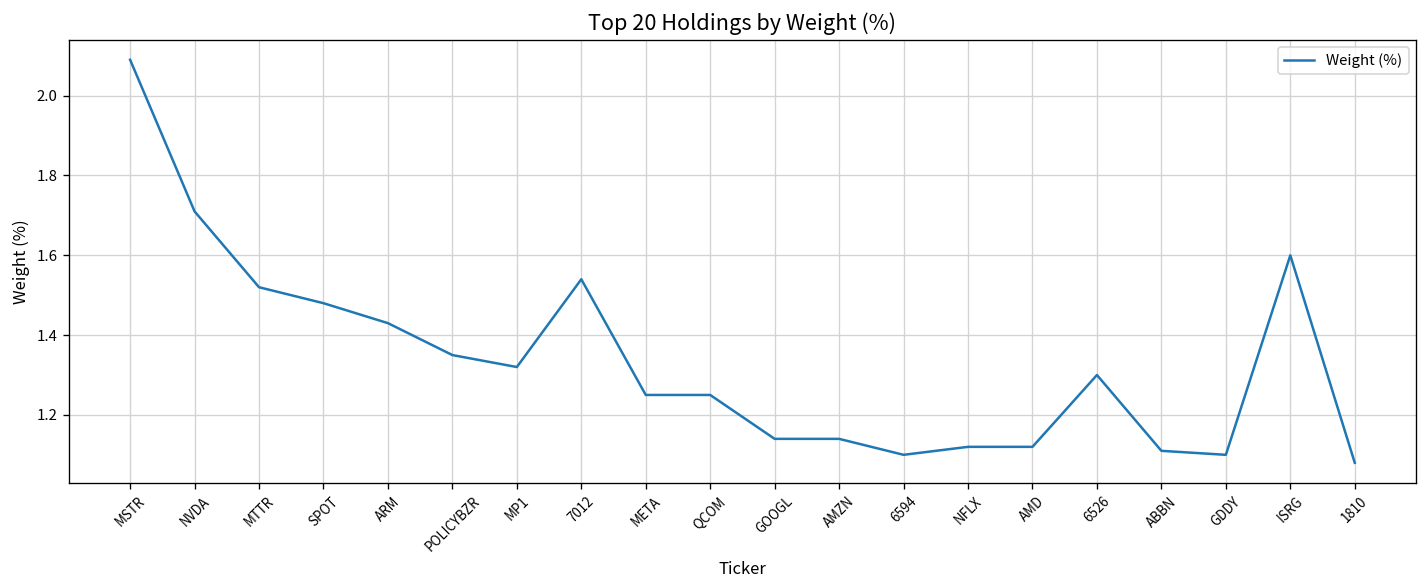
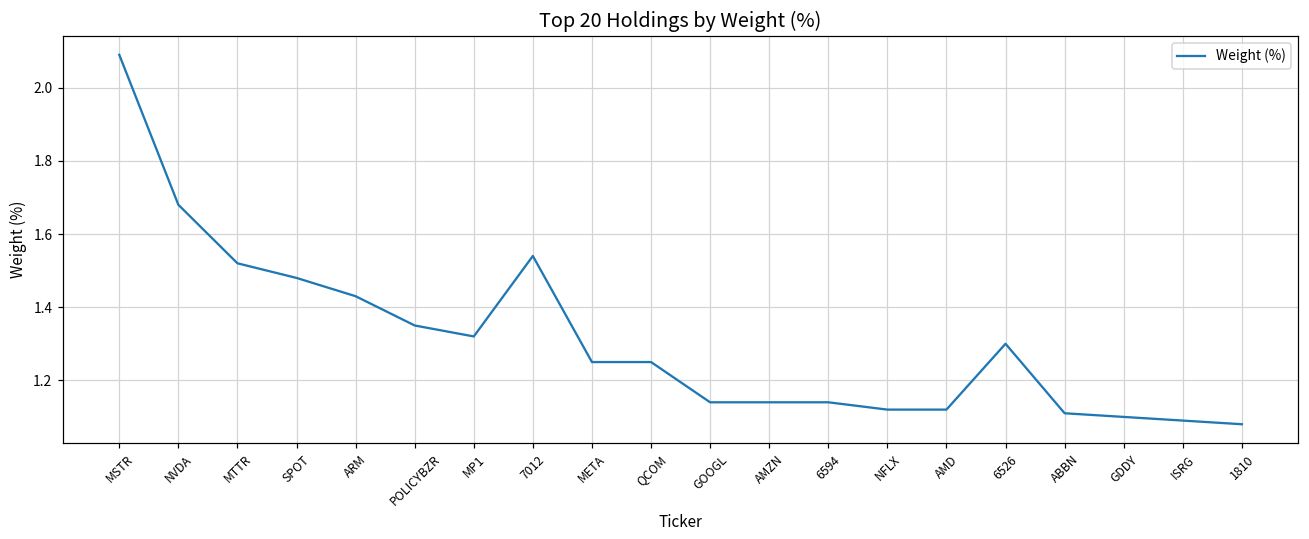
  {
    "MSTR": 2.09,
-   "NVDA": 1.71,
+   "NVDA": 1.68,
    "MTTR": 1.52,
    "SPOT": 1.48,
    "ARM": 1.43,
    "POLICYBZR": 1.35,
    "MP1": 1.32,
    "7012": 1.54,
    "META": 1.25,
    "QCOM": 1.25,
    "GOOGL": 1.14,
    "AMZN": 1.14,
-   "6594": 1.10,
+   "6594": 1.14,
    "NFLX": 1.12,
    "AMD": 1.12,
    "6526": 1.30,
    "ABBN": 1.11,
    "GDDY": 1.10,
-   "ISRG": 1.60,
+   "ISRG": 1.09,
    "1810": 1.08
  }
